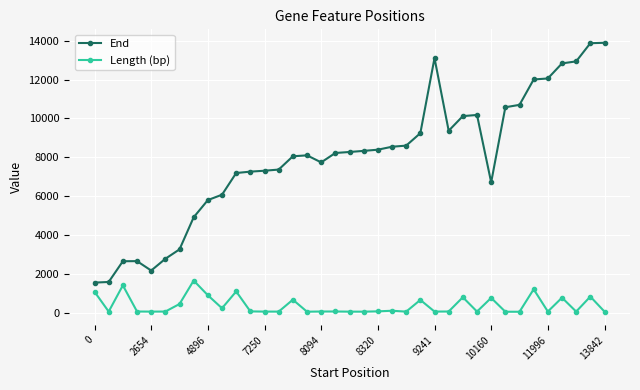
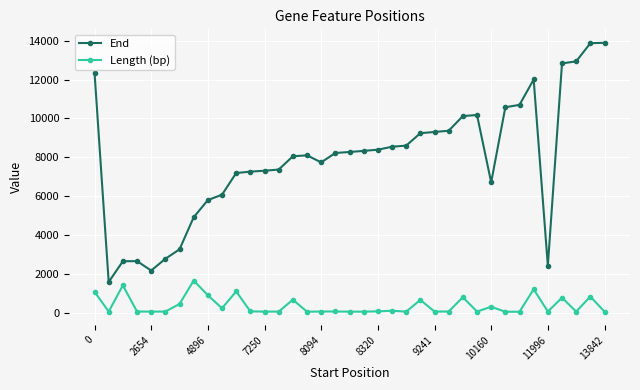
  {
    "End": {
-     "0": 1600,
+     "0": 12400,
      "2654": 2200,
      "4896": 5800,
      "7250": 7300,
      "8094": 7700,
      "8320": 8400,
-     "9241": 13100,
+     "9241": 9300,
      "10160": 6700,
-     "11996": 12100,
+     "11996": 2400,
      "13842": 13900
    },
    "Length (bp)": {
      "0": 1100,
      "2654": 100,
      "4896": 900,
      "7250": 100,
      "8094": 100,
      "8320": 100,
      "9241": 100,
-     "10160": 800,
+     "10160": 300,
      "11996": 100,
      "13842": 100
    }
  }
